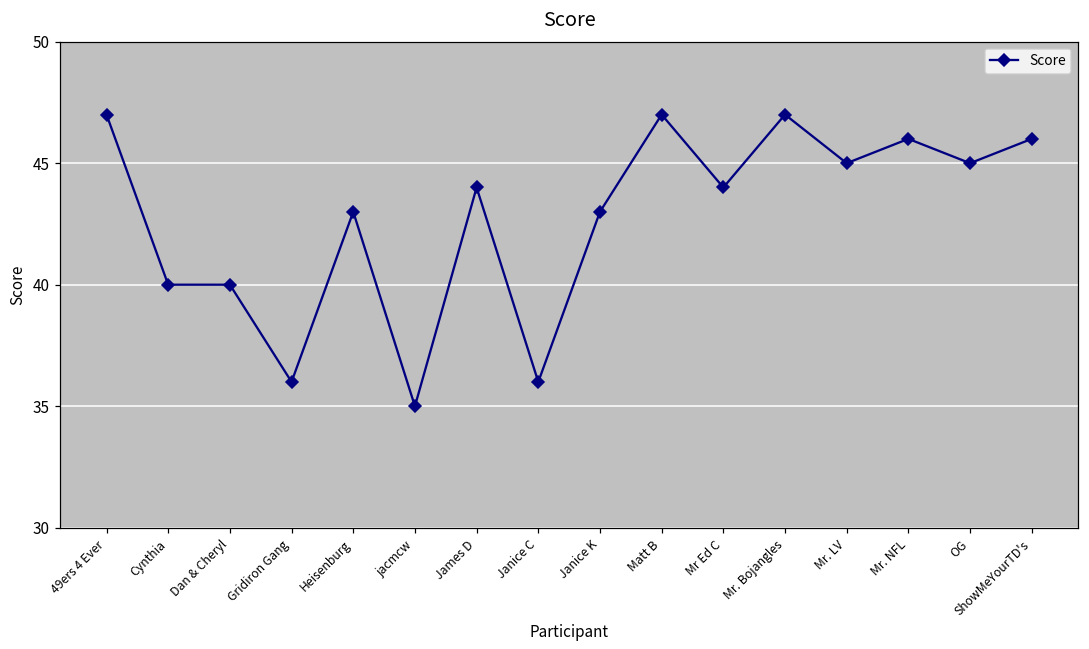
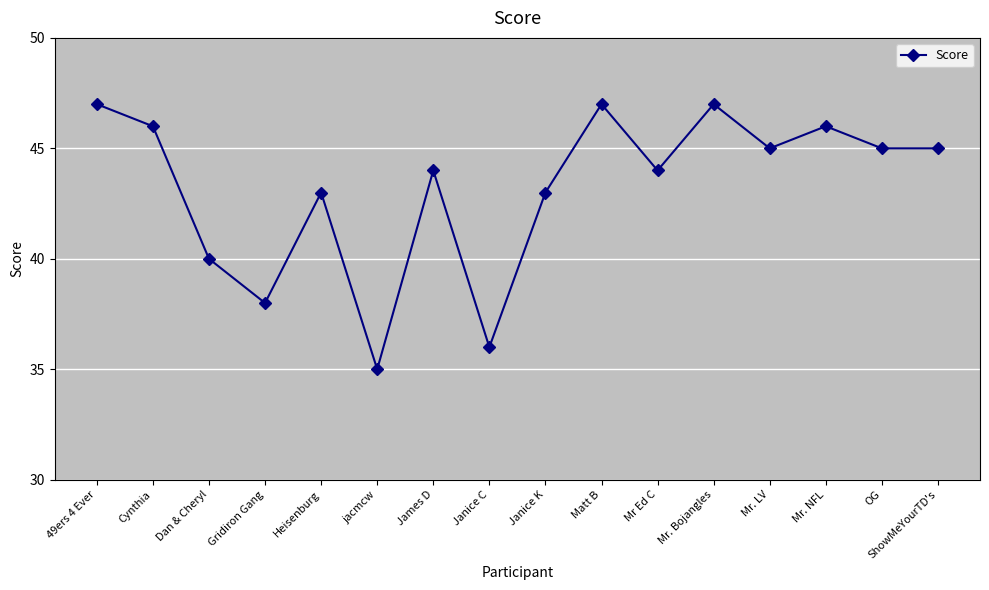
  {
    "49ers 4 Ever": 47,
-   "Cynthia": 40,
+   "Cynthia": 46,
    "Dan & Cheryl": 40,
-   "Gridiron Gang": 36,
+   "Gridiron Gang": 38,
    "Heisenburg": 43,
    "jacmcw": 35,
    "James D": 44,
    "Janice C": 36,
    "Janice K": 43,
    "Matt B": 47,
    "Mr Ed C": 44,
    "Mr. Bojangles": 47,
    "Mr. LV": 45,
    "Mr. NFL": 46,
    "OG": 45,
-   "ShowMeYourTD's": 46
+   "ShowMeYourTD's": 45
  }
